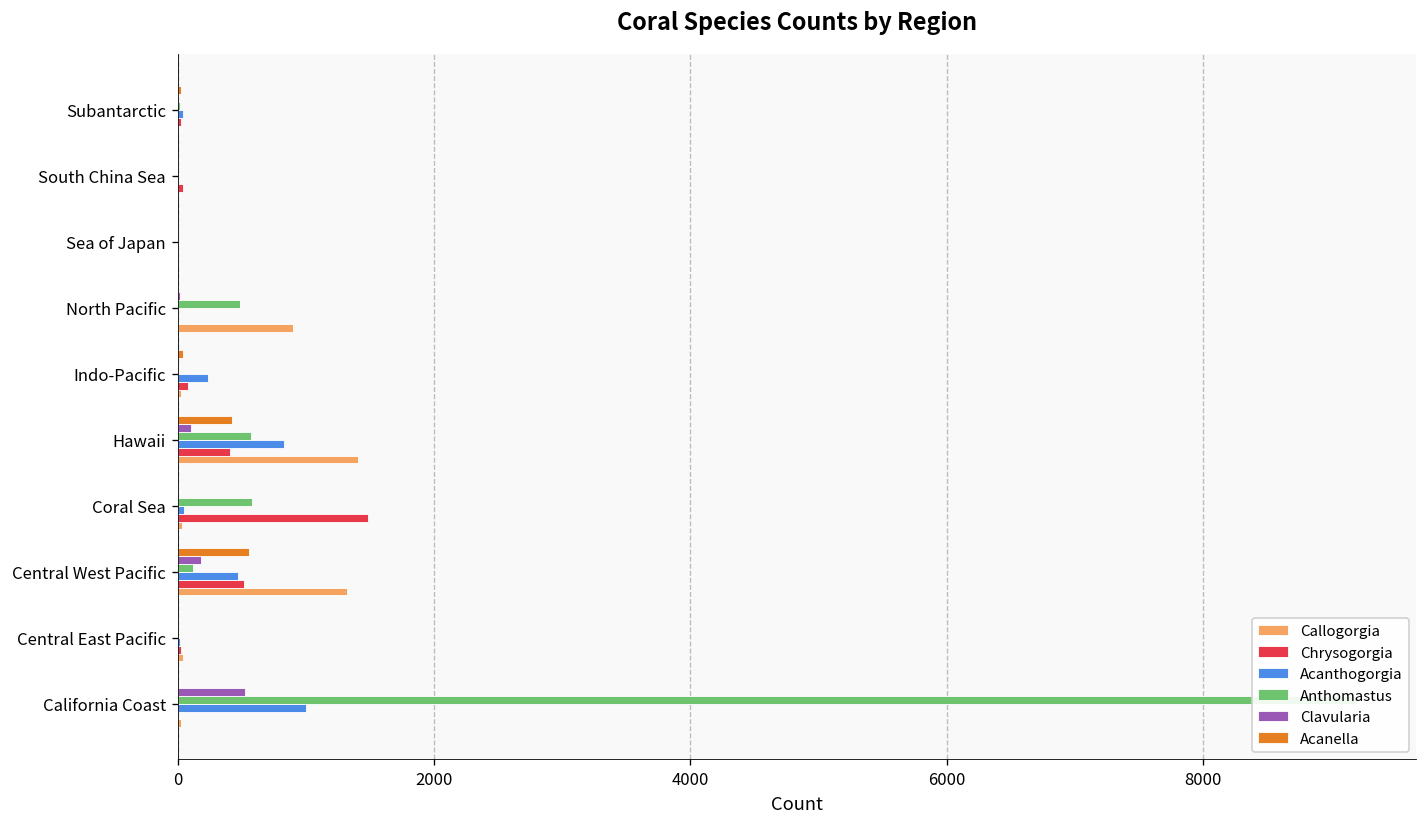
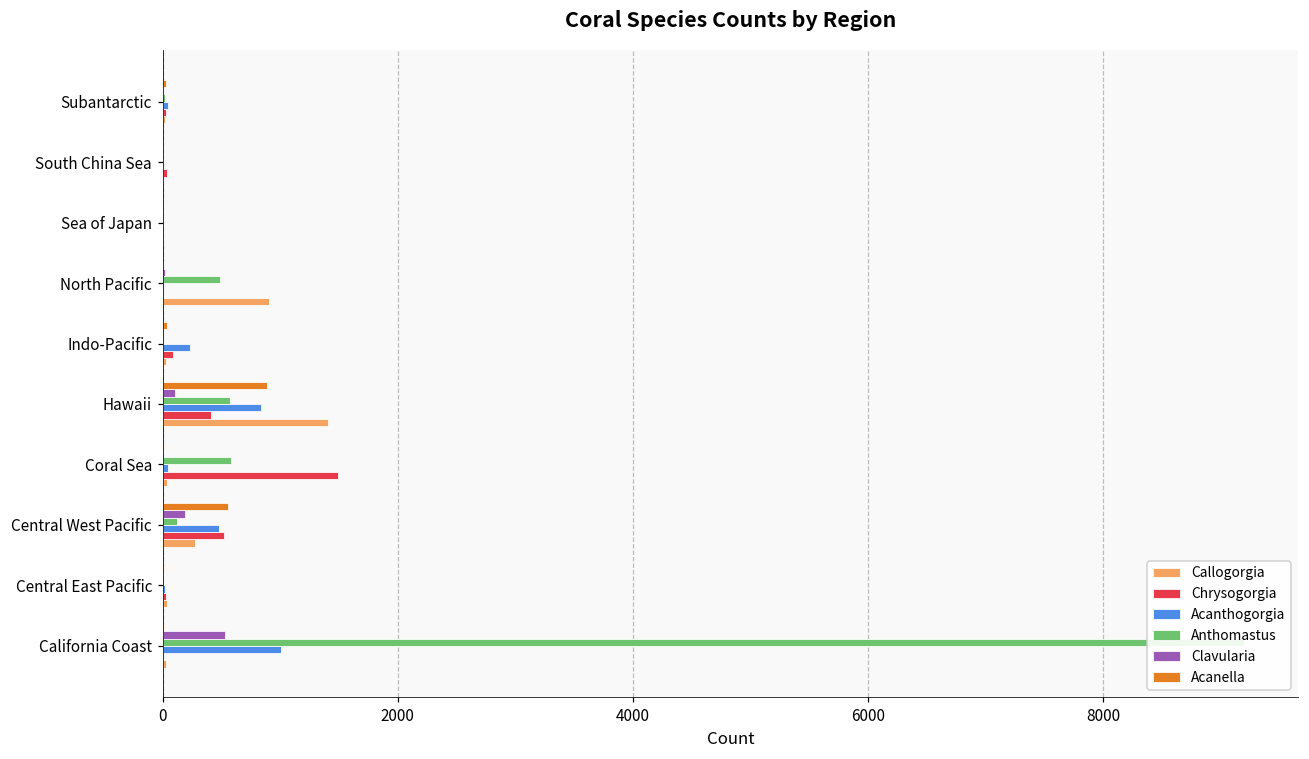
  {
    "Callogorgia": {
      "Sea of Japan": 0,
      "North Pacific": 900,
      "Indo-Pacific": 30,
      "Hawaii": 1410,
      "Coral Sea": 40,
-     "Central West Pacific": 1330,
+     "Central West Pacific": 270,
      "Central East Pacific": 40,
      "California Coast": 30
    },
    "Chrysogorgia": {
      "Subantarctic": 20,
      "South China Sea": 40,
      "Sea of Japan": 0,
      "Indo-Pacific": 80,
      "Hawaii": 410,
      "Coral Sea": 1490,
      "Central West Pacific": 520,
      "Central East Pacific": 30
    },
    "Acanthogorgia": {
      "Subantarctic": 50,
      "South China Sea": 0,
      "Sea of Japan": 0,
      "Indo-Pacific": 230,
      "Hawaii": 830,
      "Coral Sea": 50,
      "Central West Pacific": 480,
      "California Coast": 1010
    },
    "Anthomastus": {
      "South China Sea": 0,
      "Sea of Japan": 0,
      "North Pacific": 490,
      "Hawaii": 570,
      "Coral Sea": 580,
      "Central West Pacific": 120
    },
    "Clavularia": {
      "South China Sea": 0,
      "Hawaii": 100,
      "Coral Sea": 0,
      "Central West Pacific": 190,
      "California Coast": 530
    },
    "Acanella": {
      "Subantarctic": 30,
      "South China Sea": 0,
      "Sea of Japan": 0,
      "North Pacific": 0,
      "Indo-Pacific": 40,
-     "Hawaii": 430,
+     "Hawaii": 890,
      "Central West Pacific": 560
    }
  }
